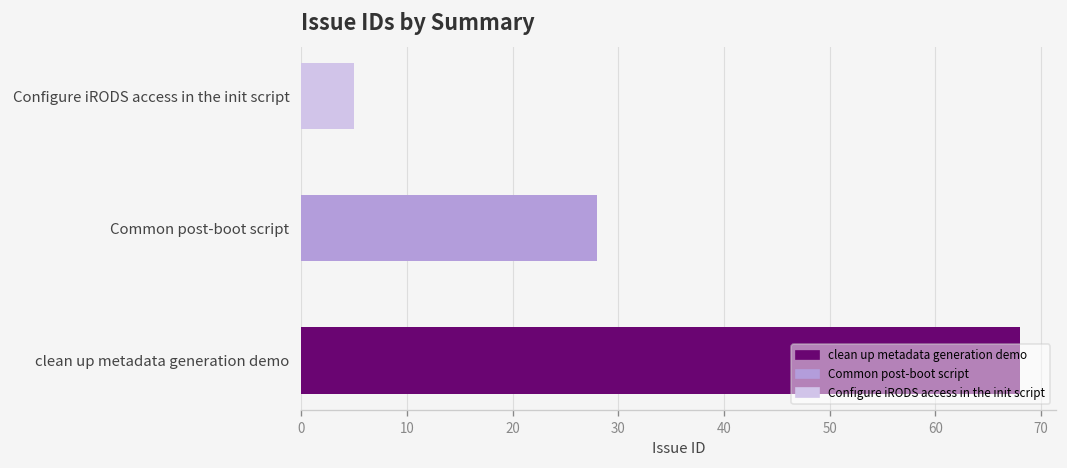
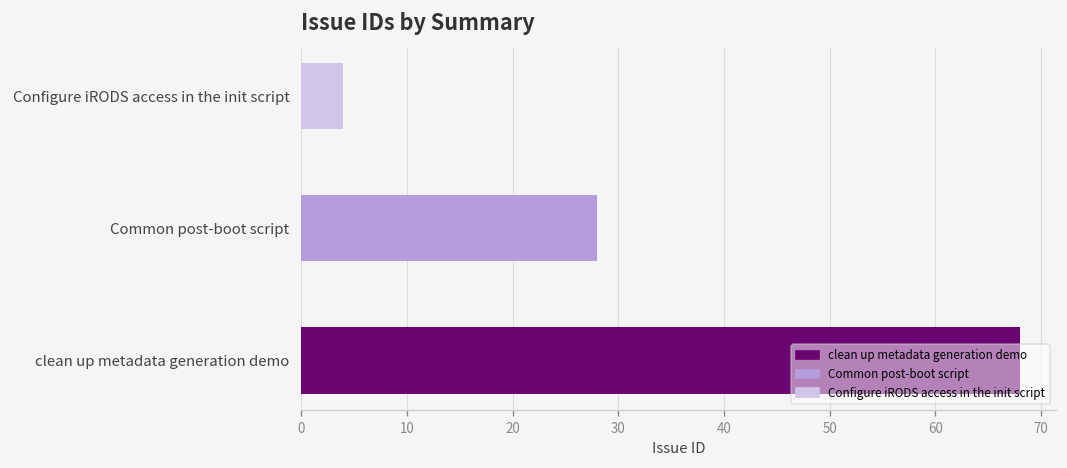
  {
-   "Configure iRODS access in the init script": 5,
+   "Configure iRODS access in the init script": 4,
    "Common post-boot script": 28
  }
